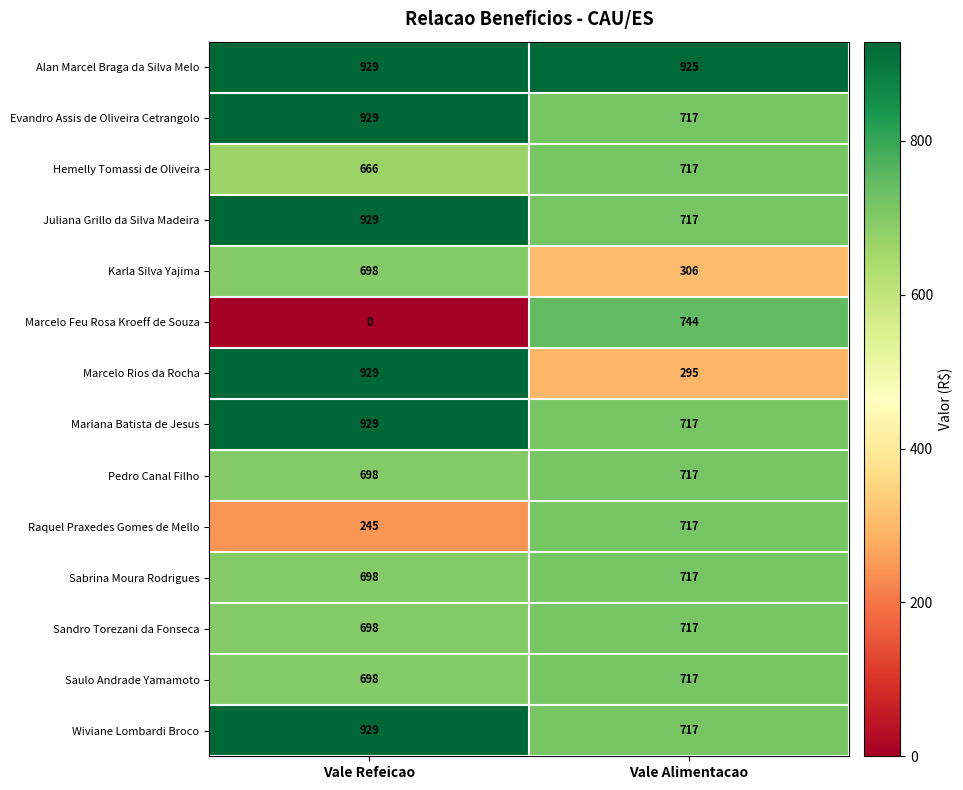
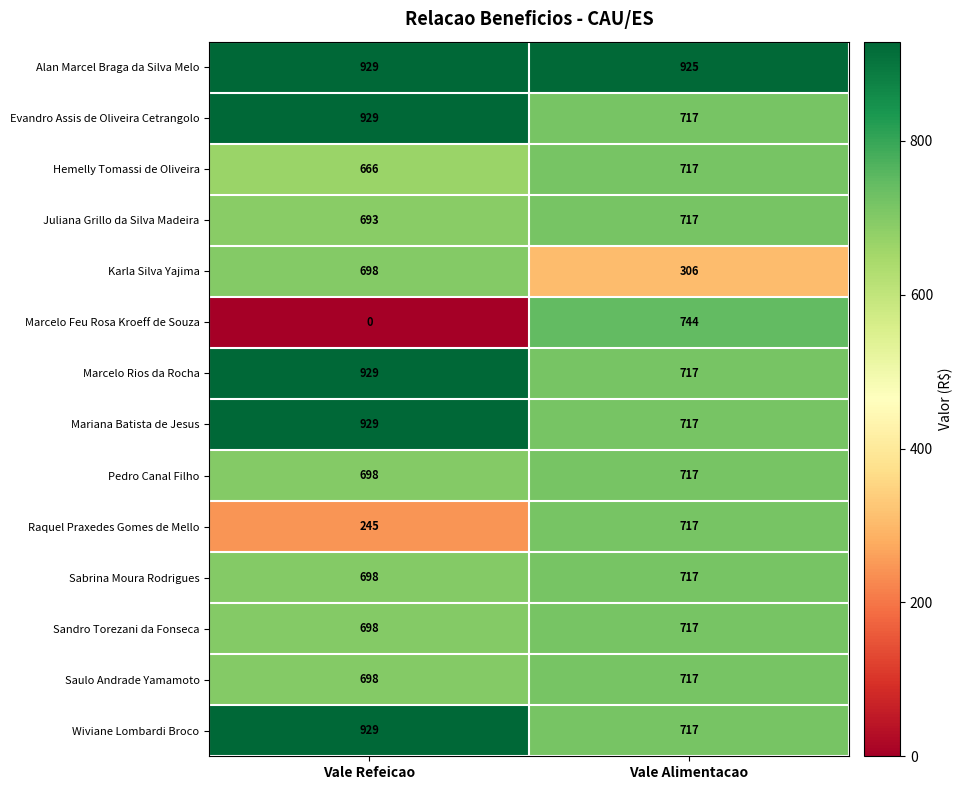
  {
    "Alan Marcel Braga da Silva Melo": {
      "Vale Refeicao": 929,
      "Vale Alimentacao": 925
    },
    "Evandro Assis de Oliveira Cetrangolo": {
      "Vale Refeicao": 929,
      "Vale Alimentacao": 717
    },
    "Hemelly Tomassi de Oliveira": {
      "Vale Refeicao": 666,
      "Vale Alimentacao": 717
    },
    "Juliana Grillo da Silva Madeira": {
-     "Vale Refeicao": 929,
+     "Vale Refeicao": 693,
      "Vale Alimentacao": 717
    },
    "Karla Silva Yajima": {
      "Vale Refeicao": 698,
      "Vale Alimentacao": 306
    },
    "Marcelo Feu Rosa Kroeff de Souza": {
      "Vale Refeicao": 0,
      "Vale Alimentacao": 744
    },
    "Marcelo Rios da Rocha": {
      "Vale Refeicao": 929,
-     "Vale Alimentacao": 295
+     "Vale Alimentacao": 717
    },
    "Mariana Batista de Jesus": {
      "Vale Refeicao": 929,
      "Vale Alimentacao": 717
    },
    "Pedro Canal Filho": {
      "Vale Refeicao": 698,
      "Vale Alimentacao": 717
    },
    "Raquel Praxedes Gomes de Mello": {
      "Vale Refeicao": 245,
      "Vale Alimentacao": 717
    },
    "Sabrina Moura Rodrigues": {
      "Vale Refeicao": 698,
      "Vale Alimentacao": 717
    },
    "Sandro Torezani da Fonseca": {
      "Vale Refeicao": 698,
      "Vale Alimentacao": 717
    },
    "Saulo Andrade Yamamoto": {
      "Vale Refeicao": 698,
      "Vale Alimentacao": 717
    },
    "Wiviane Lombardi Broco": {
      "Vale Refeicao": 929,
      "Vale Alimentacao": 717
    }
  }
